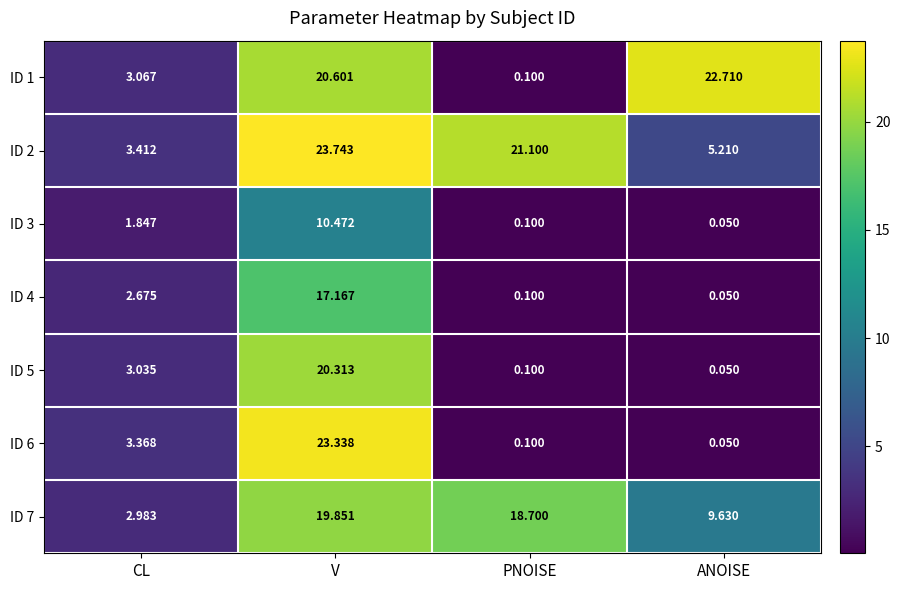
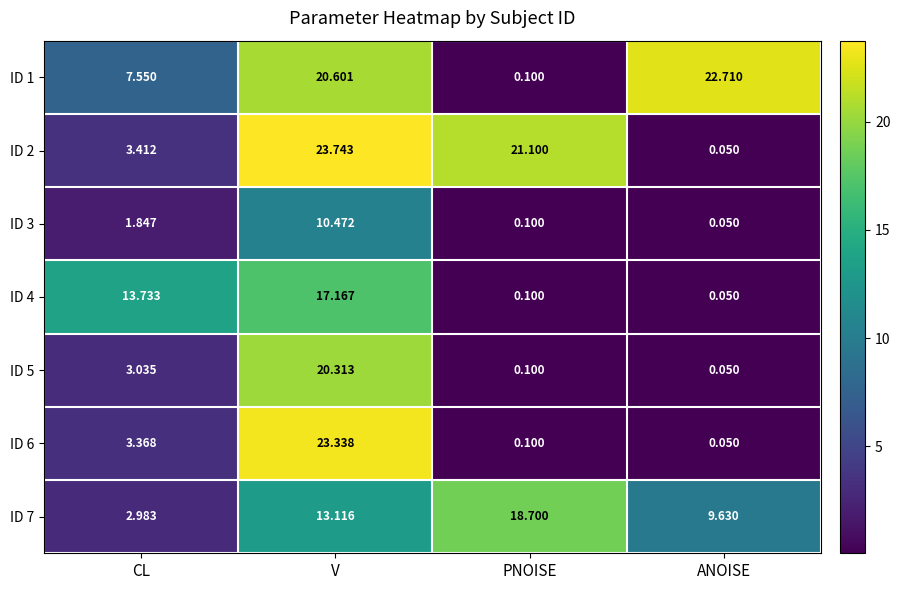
  {
    "ID 1": {
-     "CL": 3.067,
+     "CL": 7.550,
      "V": 20.601,
      "PNOISE": 0.100,
      "ANOISE": 22.710
    },
    "ID 2": {
      "CL": 3.412,
      "V": 23.743,
      "PNOISE": 21.100,
-     "ANOISE": 5.210
+     "ANOISE": 0.050
    },
    "ID 3": {
      "CL": 1.847,
      "V": 10.472,
      "PNOISE": 0.100,
      "ANOISE": 0.050
    },
    "ID 4": {
-     "CL": 2.675,
+     "CL": 13.733,
      "V": 17.167,
      "PNOISE": 0.100,
      "ANOISE": 0.050
    },
    "ID 5": {
      "CL": 3.035,
      "V": 20.313,
      "PNOISE": 0.100,
      "ANOISE": 0.050
    },
    "ID 6": {
      "CL": 3.368,
      "V": 23.338,
      "PNOISE": 0.100,
      "ANOISE": 0.050
    },
    "ID 7": {
      "CL": 2.983,
-     "V": 19.851,
+     "V": 13.116,
      "PNOISE": 18.700,
      "ANOISE": 9.630
    }
  }
